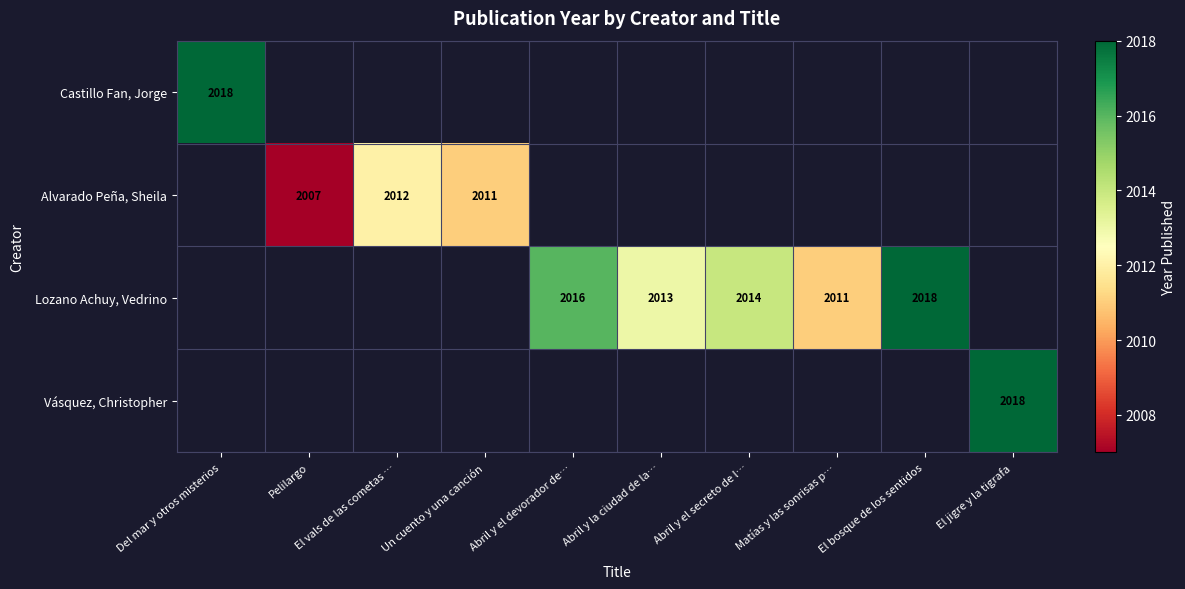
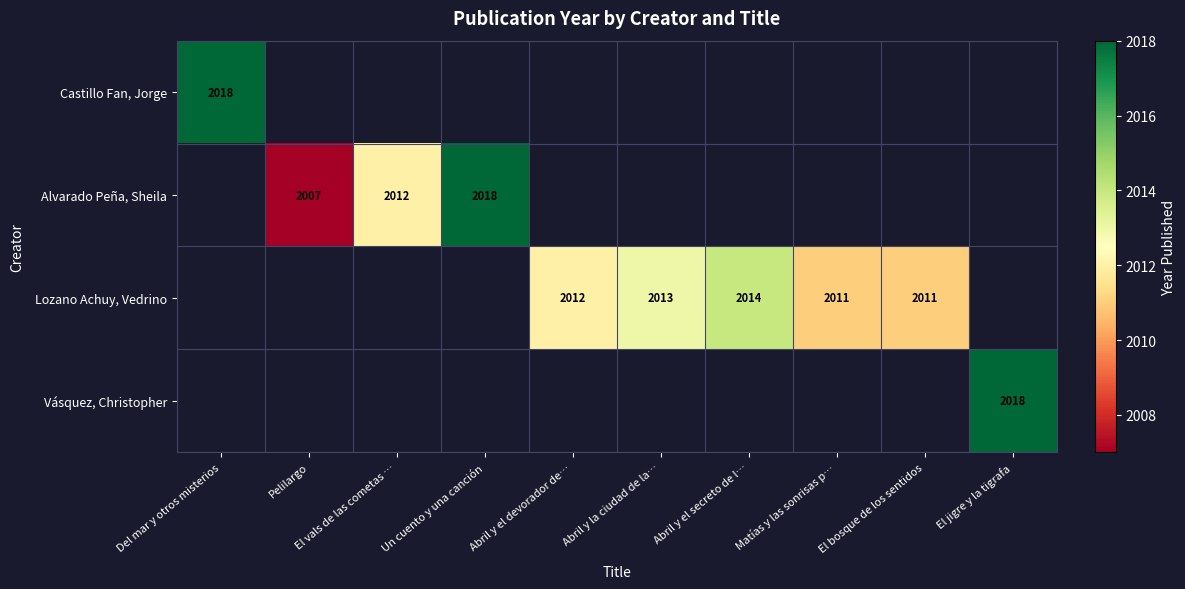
  {
    "Castillo Fan, Jorge": {
      "Del mar y otros misterios": 2018
    },
    "Alvarado Peña, Sheila": {
      "Pelilargo": 2007,
      "El vals de las cometas …": 2012,
-     "Un cuento y una canción": 2011
+     "Un cuento y una canción": 2018
    },
    "Lozano Achuy, Vedrino": {
-     "Abril y el devorador de…": 2016,
+     "Abril y el devorador de…": 2012,
      "Abril y la ciudad de la…": 2013,
      "Abril y el secreto de l…": 2014,
      "Matías y las sonrisas p…": 2011,
-     "El bosque de los sentidos": 2018
+     "El bosque de los sentidos": 2011
    },
    "Vásquez, Christopher": {
      "El jigre y la tigrafa": 2018
    }
  }
